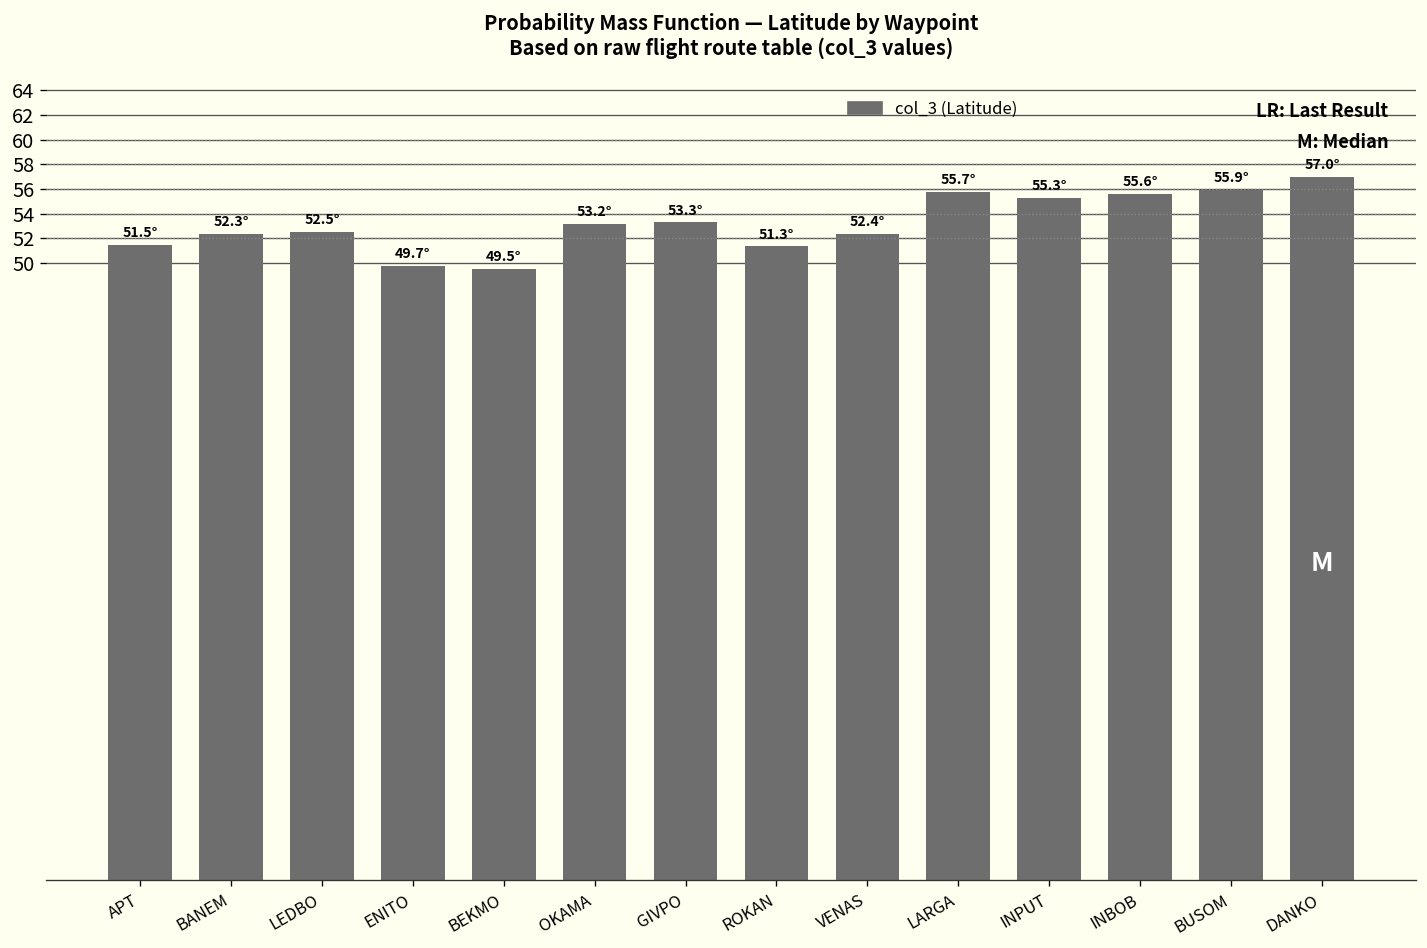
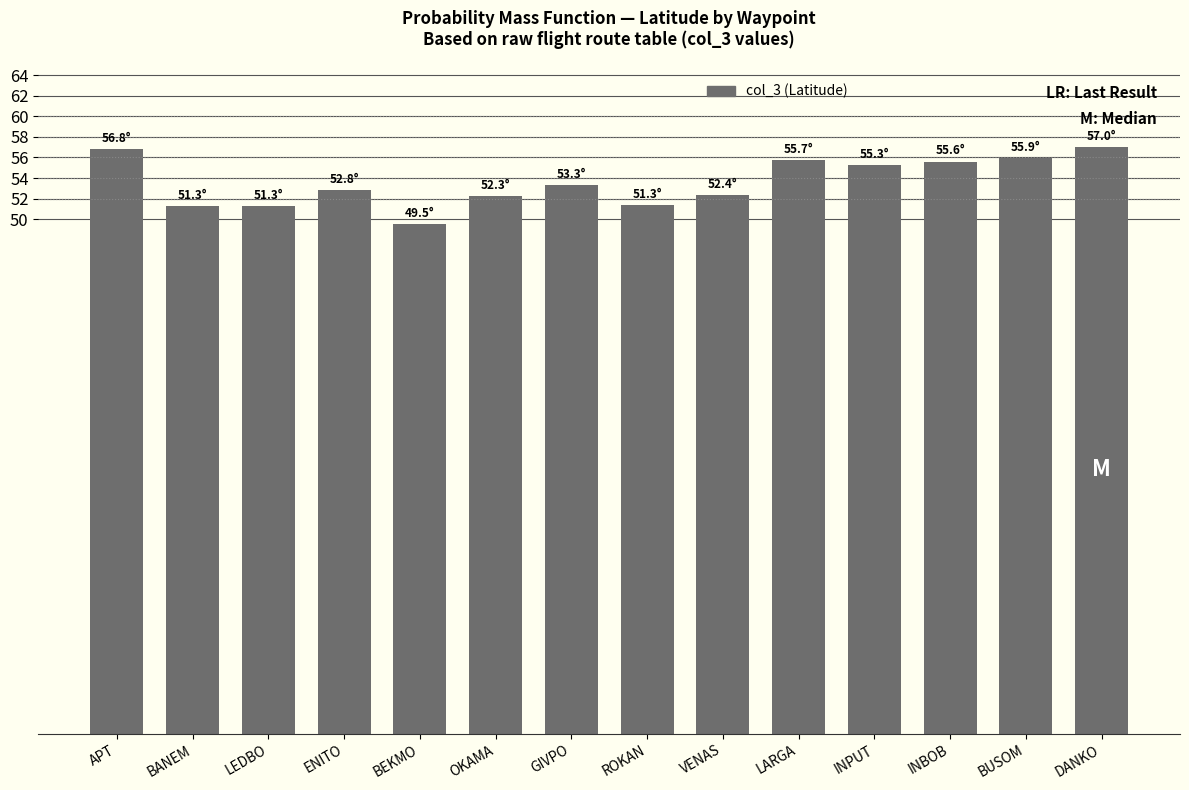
  {
-   "APT": "51.5°",
-   "BANEM": "52.3°",
-   "LEDBO": "52.5°",
-   "ENITO": "49.7°",
+   "APT": "56.8°",
+   "BANEM": "51.3°",
+   "LEDBO": "51.3°",
+   "ENITO": "52.8°",
    "BEKMO": "49.5°",
-   "OKAMA": "53.2°",
+   "OKAMA": "52.3°",
    "GIVPO": "53.3°",
    "ROKAN": "51.3°",
    "VENAS": "52.4°",
    "LARGA": "55.7°",
    "INPUT": "55.3°",
    "INBOB": "55.6°",
    "BUSOM": "55.9°",
    "DANKO": "57.0°"
  }
